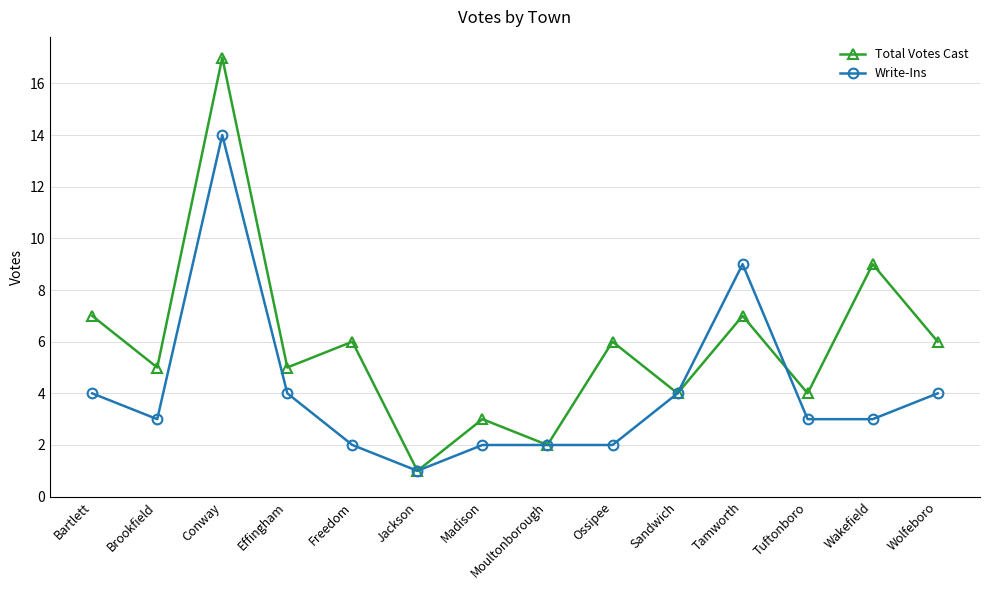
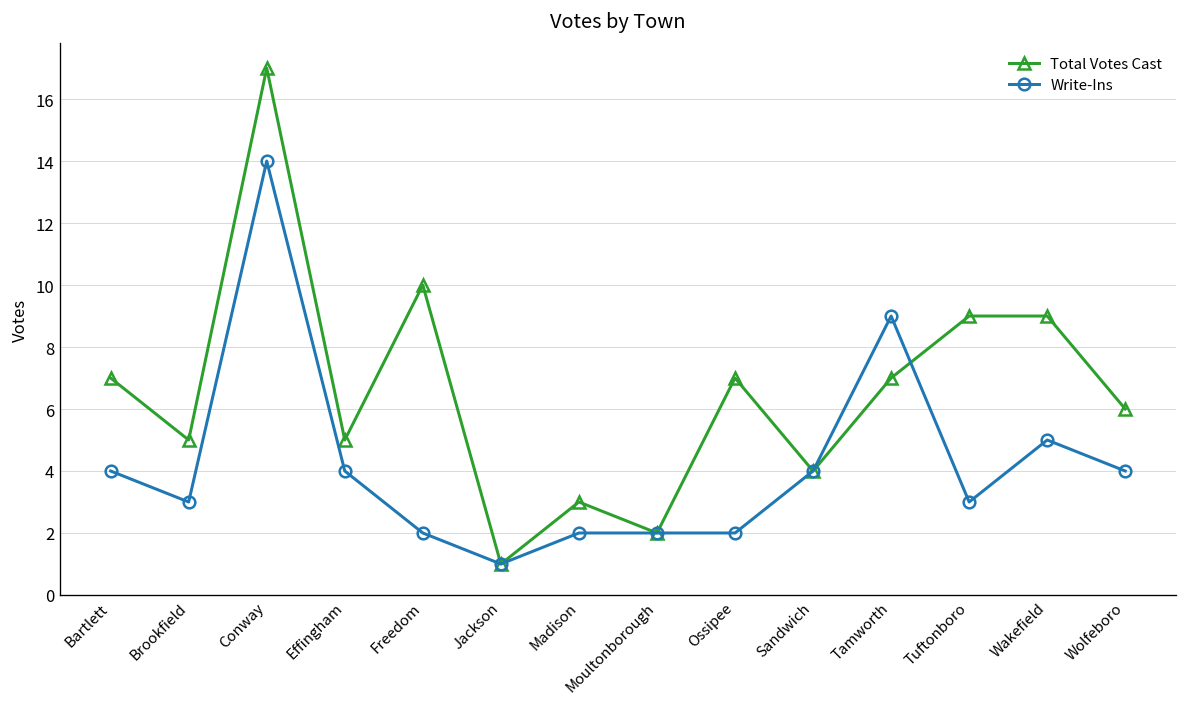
  {
    "Total Votes Cast": {
      "Bartlett": 7,
      "Brookfield": 5,
      "Conway": 17,
      "Effingham": 5,
-     "Freedom": 6,
+     "Freedom": 10,
      "Madison": 3,
-     "Ossipee": 6,
+     "Ossipee": 7,
      "Tamworth": 7,
-     "Tuftonboro": 4,
+     "Tuftonboro": 9,
      "Wakefield": 9,
      "Wolfeboro": 6
    },
    "Write-Ins": {
      "Bartlett": 4,
      "Brookfield": 3,
      "Conway": 14,
      "Effingham": 4,
      "Freedom": 2,
      "Madison": 2,
      "Ossipee": 2,
      "Tamworth": 9,
      "Tuftonboro": 3,
-     "Wakefield": 3,
+     "Wakefield": 5,
      "Wolfeboro": 4
    }
  }
